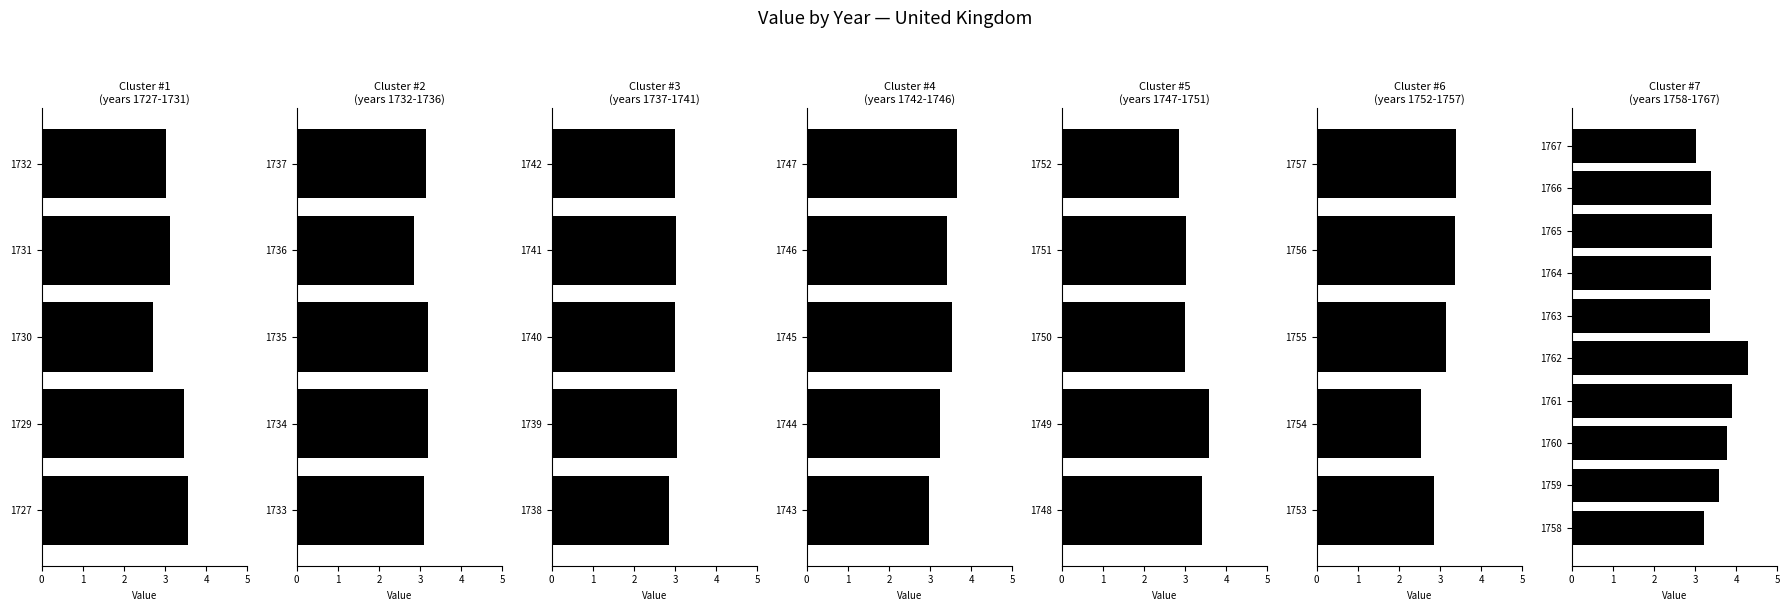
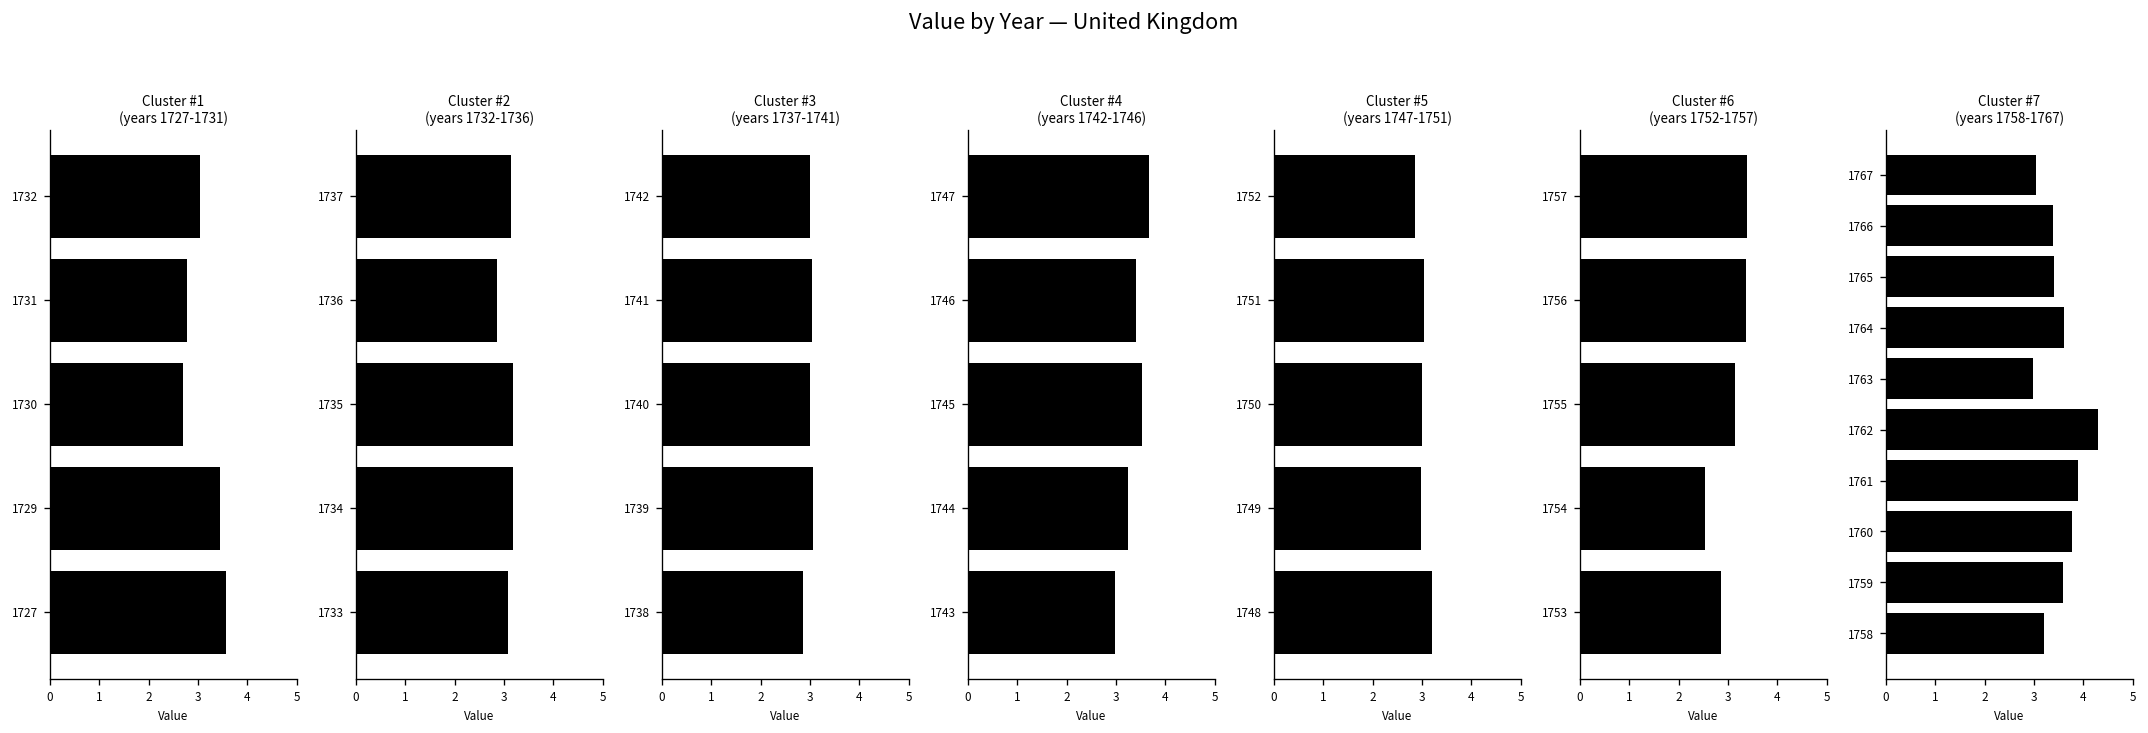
  {
    "Cluster #1 (years 1727-1731)": {
      "1732": 3.0,
-     "1731": 3.1,
+     "1731": 2.8,
      "1730": 2.7,
      "1729": 3.5,
      "1727": 3.6
    },
    "Cluster #2 (years 1732-1736)": {
      "1737": 3.1,
      "1736": 2.9,
      "1735": 3.2,
      "1734": 3.2,
      "1733": 3.1
    },
    "Cluster #3 (years 1737-1741)": {
      "1742": 3.0,
      "1741": 3.0,
      "1740": 3.0,
      "1739": 3.1,
      "1738": 2.9
    },
    "Cluster #4 (years 1742-1746)": {
      "1747": 3.7,
      "1746": 3.4,
      "1745": 3.5,
      "1744": 3.2,
      "1743": 3.0
    },
    "Cluster #5 (years 1747-1751)": {
      "1752": 2.9,
      "1751": 3.0,
      "1750": 3.0,
-     "1749": 3.6,
-     "1748": 3.4
+     "1749": 3.0,
+     "1748": 3.2
    },
    "Cluster #6 (years 1752-1757)": {
      "1757": 3.4,
      "1756": 3.4,
      "1755": 3.1,
      "1754": 2.5,
      "1753": 2.9
    },
    "Cluster #7 (years 1758-1767)": {
      "1767": 3.0,
      "1766": 3.4,
      "1765": 3.4,
-     "1764": 3.4,
-     "1763": 3.4,
+     "1764": 3.6,
+     "1763": 3.0,
      "1762": 4.3,
      "1761": 3.9,
      "1760": 3.8,
      "1759": 3.6,
      "1758": 3.2
    }
  }
